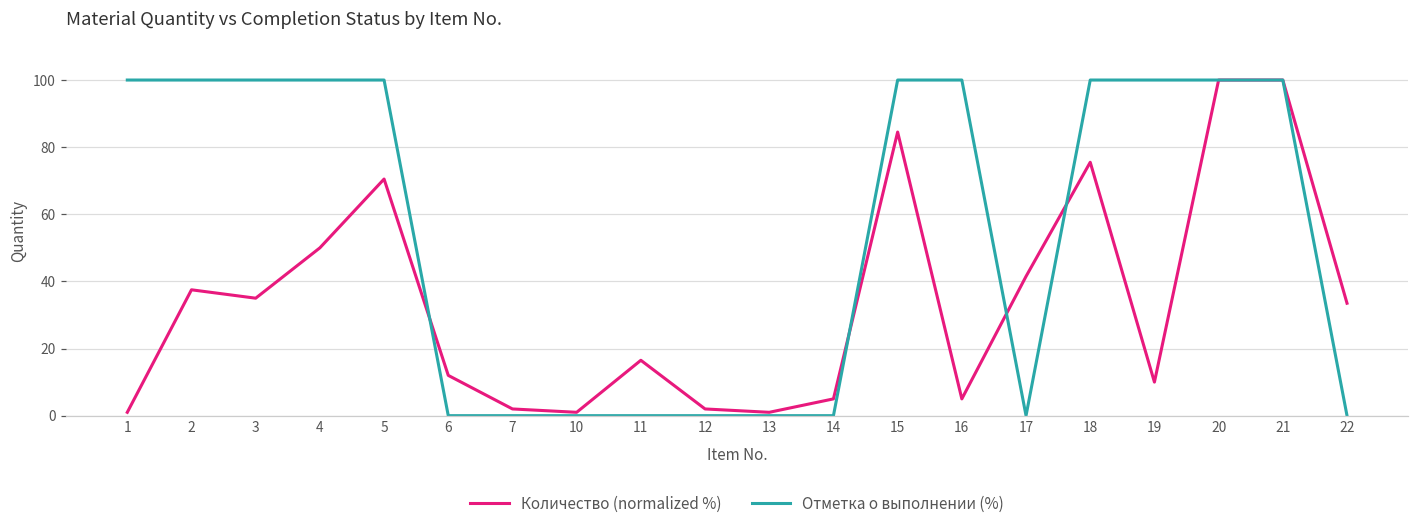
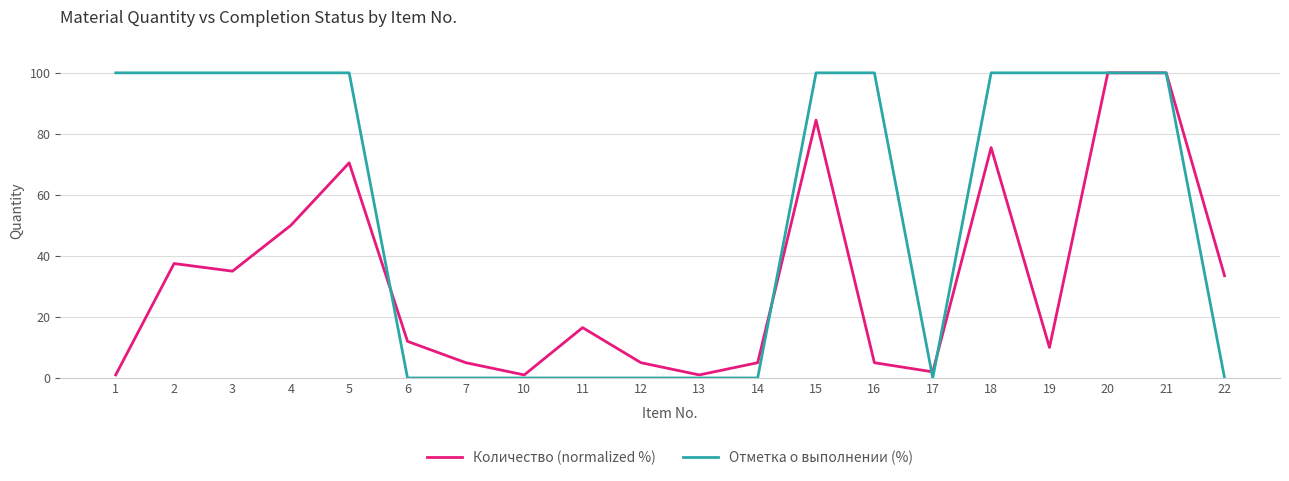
  {
    "Количество (normalized %)": {
      "1": 1,
      "2": 38,
      "3": 35,
      "4": 50,
      "5": 71,
      "6": 12,
-     "7": 2,
+     "7": 5,
      "10": 1,
      "11": 17,
-     "12": 2,
+     "12": 5,
      "13": 1,
      "14": 5,
      "15": 85,
      "16": 5,
-     "17": 42,
+     "17": 2,
      "18": 76,
      "19": 10,
      "22": 34
    },
    "Отметка о выполнении (%)": {
      "1": 100,
      "2": 100,
      "3": 100,
      "4": 100,
      "5": 100,
      "6": 0,
      "7": 0,
      "10": 0,
      "11": 0,
      "12": 0,
      "13": 0,
      "14": 0,
      "15": 100,
      "16": 100,
      "17": 0,
      "18": 100,
      "19": 100,
      "22": 0
    }
  }
